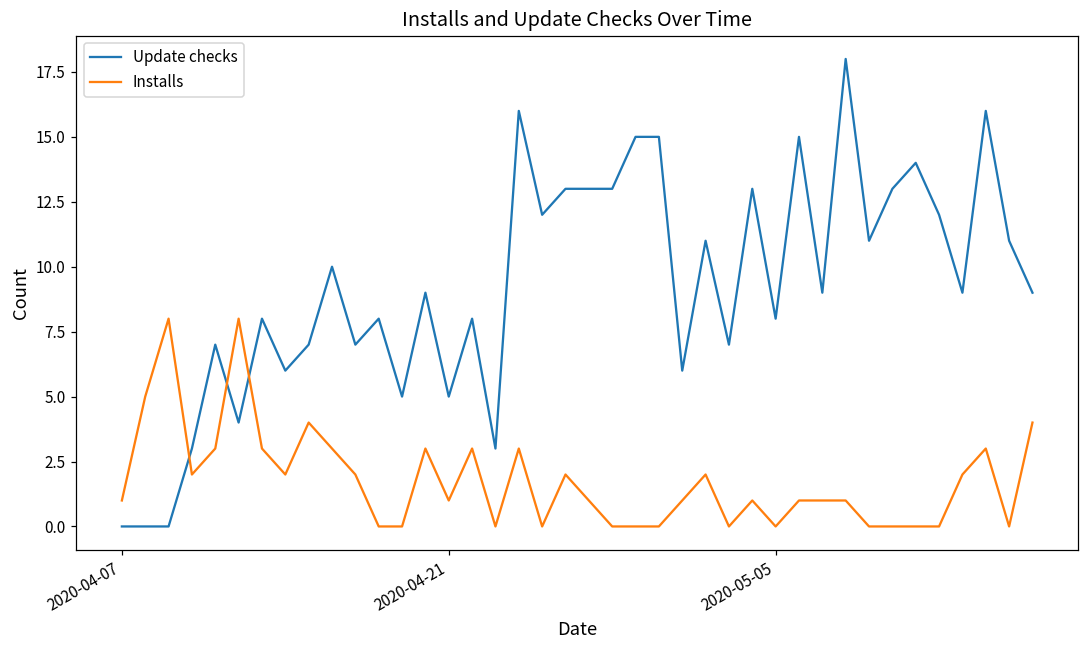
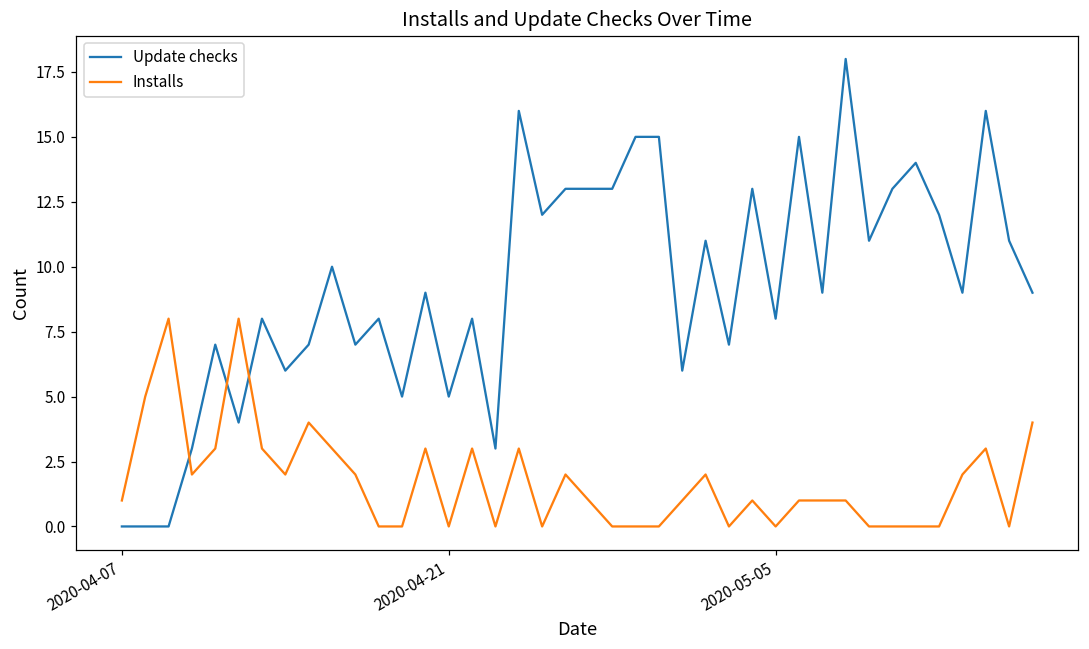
  {
    "Update checks": {
      "2020-04-07": 0,
      "2020-04-21": 5,
      "2020-05-05": 8
    },
    "Installs": {
      "2020-04-07": 1,
-     "2020-04-21": 1,
+     "2020-04-21": 0,
      "2020-05-05": 0
    }
  }
